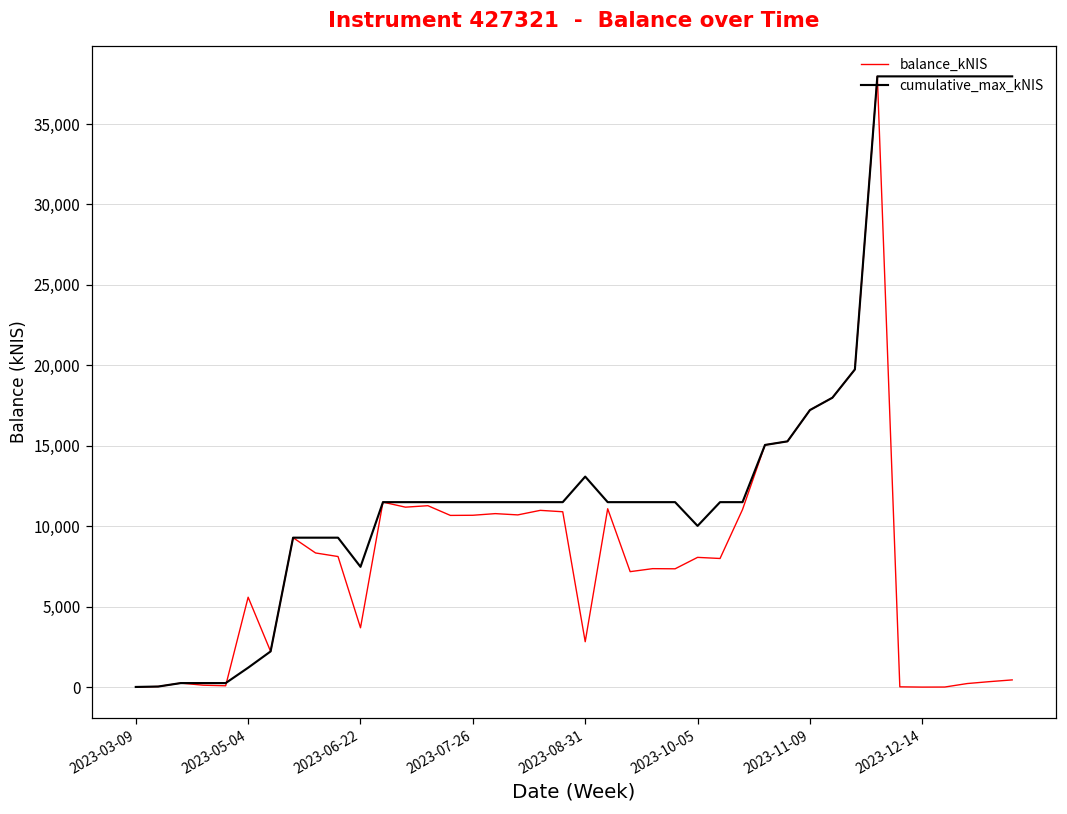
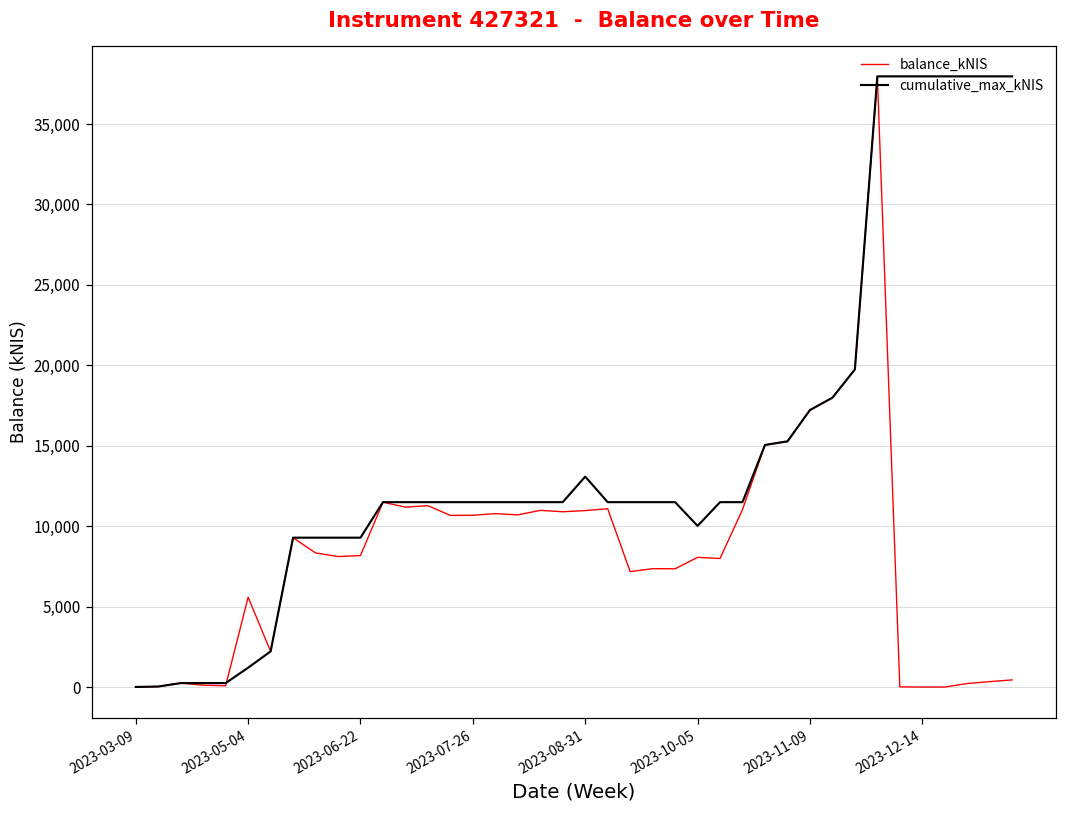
  {
    "balance_kNIS": {
      "2023-05-04": "5,600",
-     "2023-06-22": "3,700",
+     "2023-06-22": "8,200",
      "2023-07-26": "10,700",
-     "2023-08-31": "2,800",
+     "2023-08-31": "11,000",
      "2023-10-05": "8,100",
      "2023-12-14": "0"
    },
    "cumulative_max_kNIS": {
      "2023-05-04": "1,200",
-     "2023-06-22": "7,500",
+     "2023-06-22": "9,300",
      "2023-07-26": "11,500",
      "2023-08-31": "13,100",
      "2023-10-05": "10,000",
      "2023-12-14": "38,000"
    }
  }
